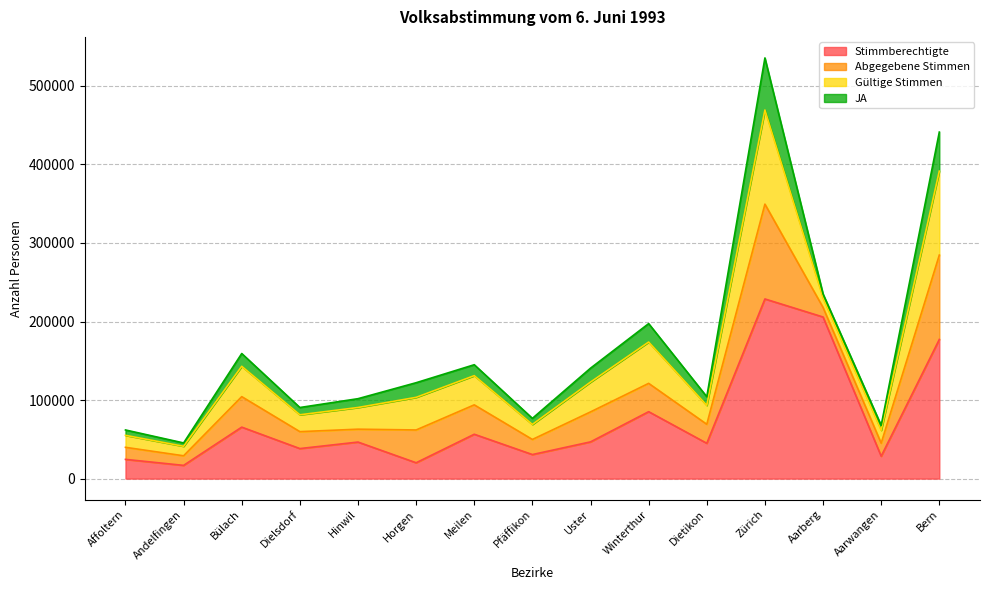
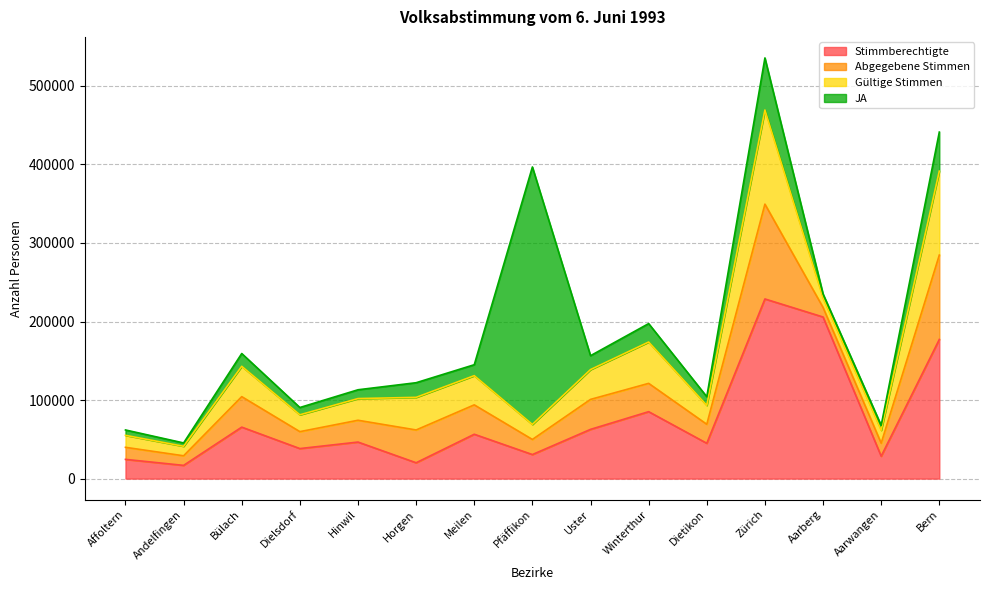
  {
    "Stimmberechtigte": {
      "Affoltern": 20000,
      "Andelfingen": 20000,
      "Bülach": 70000,
      "Dielsdorf": 40000,
      "Hinwil": 50000,
      "Horgen": 20000,
      "Meilen": 60000,
      "Pfäffikon": 30000,
-     "Uster": 50000,
+     "Uster": 60000,
      "Winterthur": 90000,
      "Dietikon": 40000,
      "Zürich": 230000,
      "Aarberg": 210000,
      "Aarwangen": 30000,
      "Bern": 180000
    },
    "Abgegebene Stimmen": {
      "Affoltern": 20000,
      "Andelfingen": 10000,
      "Bülach": 40000,
      "Dielsdorf": 20000,
-     "Hinwil": 20000,
+     "Hinwil": 30000,
      "Horgen": 40000,
      "Meilen": 40000,
      "Pfäffikon": 20000,
      "Uster": 40000,
      "Winterthur": 40000,
      "Dietikon": 20000,
      "Zürich": 120000,
      "Aarberg": 10000,
      "Aarwangen": 20000,
      "Bern": 110000
    },
    "Gültige Stimmen": {
      "Affoltern": 20000,
      "Andelfingen": 10000,
      "Bülach": 40000,
      "Dielsdorf": 20000,
      "Hinwil": 30000,
      "Horgen": 40000,
      "Meilen": 40000,
      "Pfäffikon": 20000,
      "Uster": 40000,
      "Winterthur": 50000,
      "Dietikon": 20000,
      "Zürich": 120000,
      "Aarberg": 10000,
      "Aarwangen": 20000,
      "Bern": 110000
    },
    "JA": {
      "Affoltern": 10000,
      "Andelfingen": 0,
      "Bülach": 20000,
      "Dielsdorf": 10000,
      "Hinwil": 10000,
      "Horgen": 20000,
      "Meilen": 10000,
-     "Pfäffikon": 10000,
+     "Pfäffikon": 330000,
      "Uster": 20000,
      "Winterthur": 20000,
      "Dietikon": 10000,
      "Zürich": 70000,
      "Aarberg": 10000,
      "Aarwangen": 10000,
      "Bern": 50000
    }
  }
